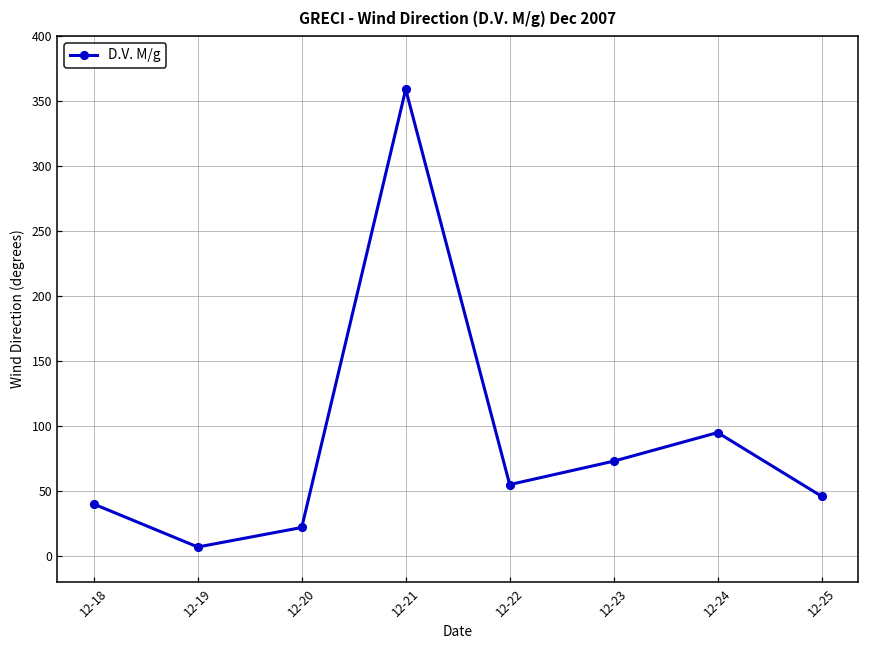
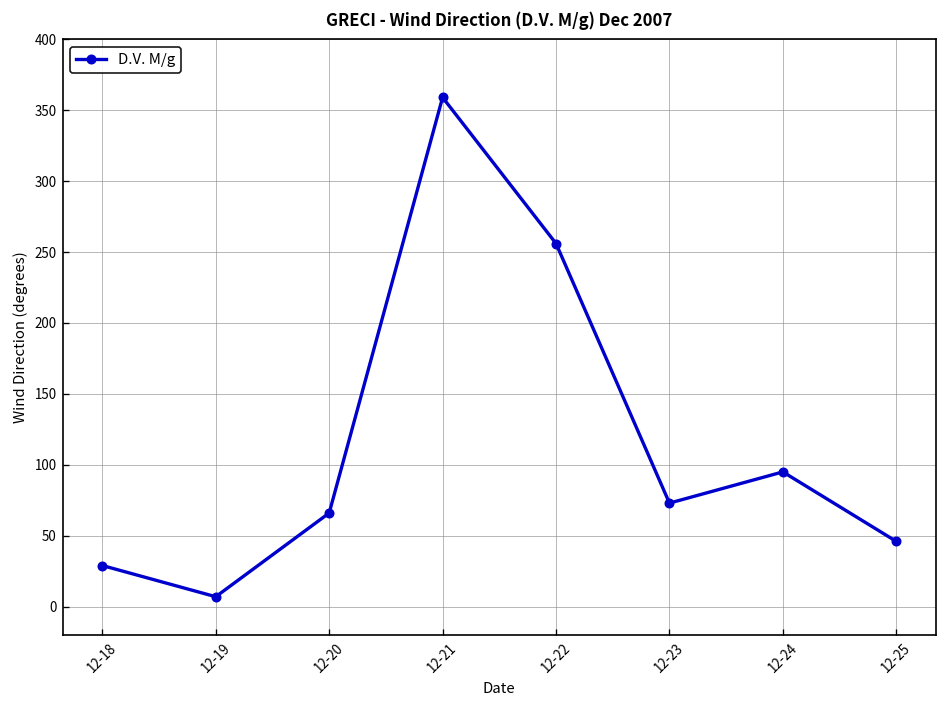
  {
-   "12-18": 40,
+   "12-18": 29,
    "12-19": 7,
-   "12-20": 22,
+   "12-20": 66,
    "12-21": 359,
-   "12-22": 55,
+   "12-22": 256,
    "12-23": 73,
    "12-24": 95,
    "12-25": 46
  }
